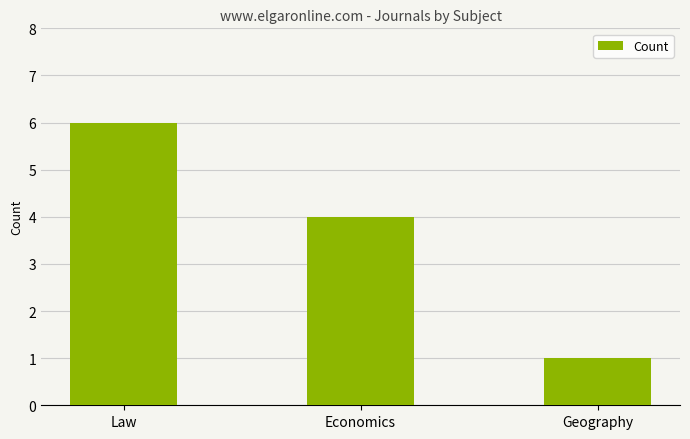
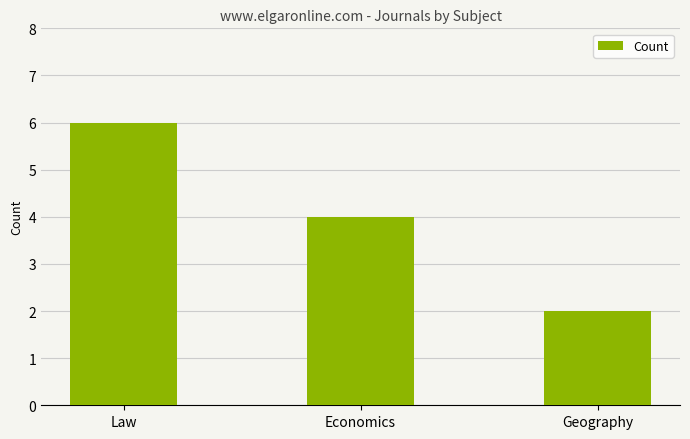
  {
    "Law": 6,
    "Economics": 4,
-   "Geography": 1
+   "Geography": 2
  }
